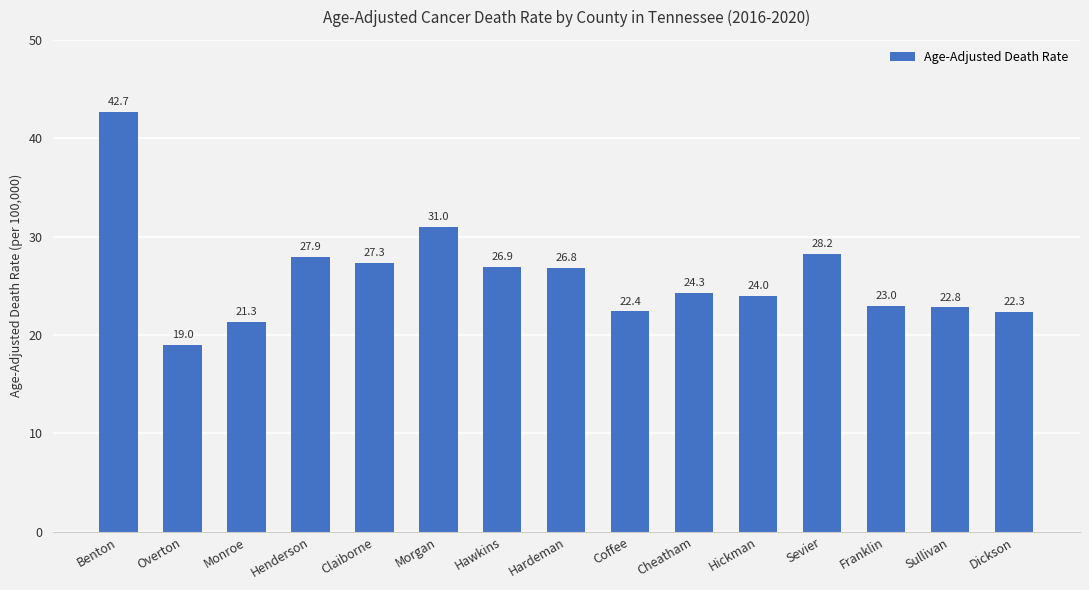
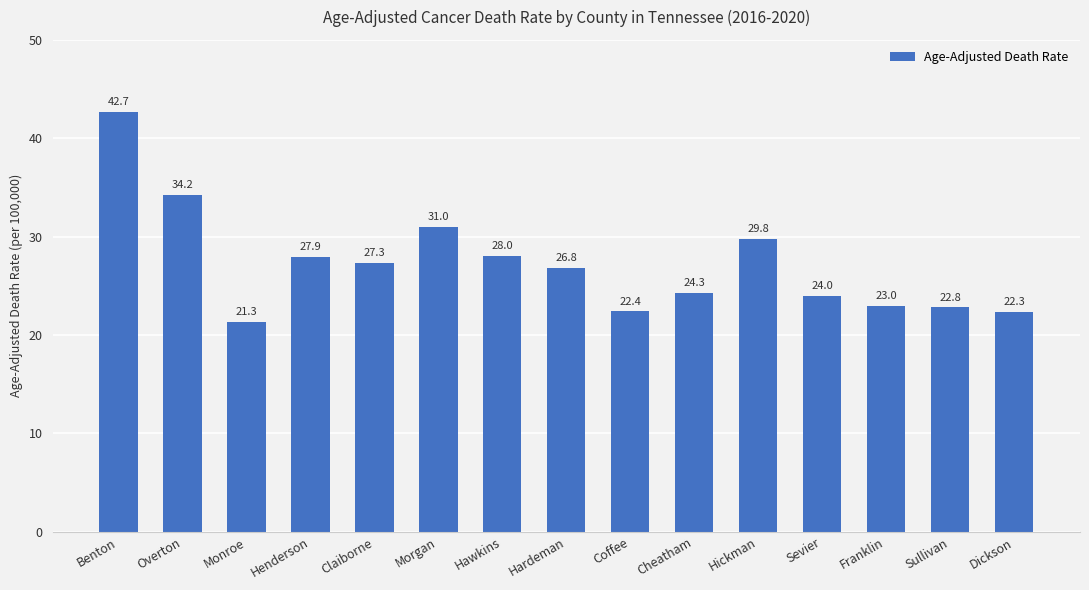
  {
    "Benton": 42.7,
-   "Overton": 19.0,
+   "Overton": 34.2,
    "Monroe": 21.3,
    "Henderson": 27.9,
    "Claiborne": 27.3,
    "Morgan": 31.0,
-   "Hawkins": 26.9,
+   "Hawkins": 28.0,
    "Hardeman": 26.8,
    "Coffee": 22.4,
    "Cheatham": 24.3,
-   "Hickman": 24.0,
-   "Sevier": 28.2,
+   "Hickman": 29.8,
+   "Sevier": 24.0,
    "Franklin": 23.0,
    "Sullivan": 22.8,
    "Dickson": 22.3
  }
